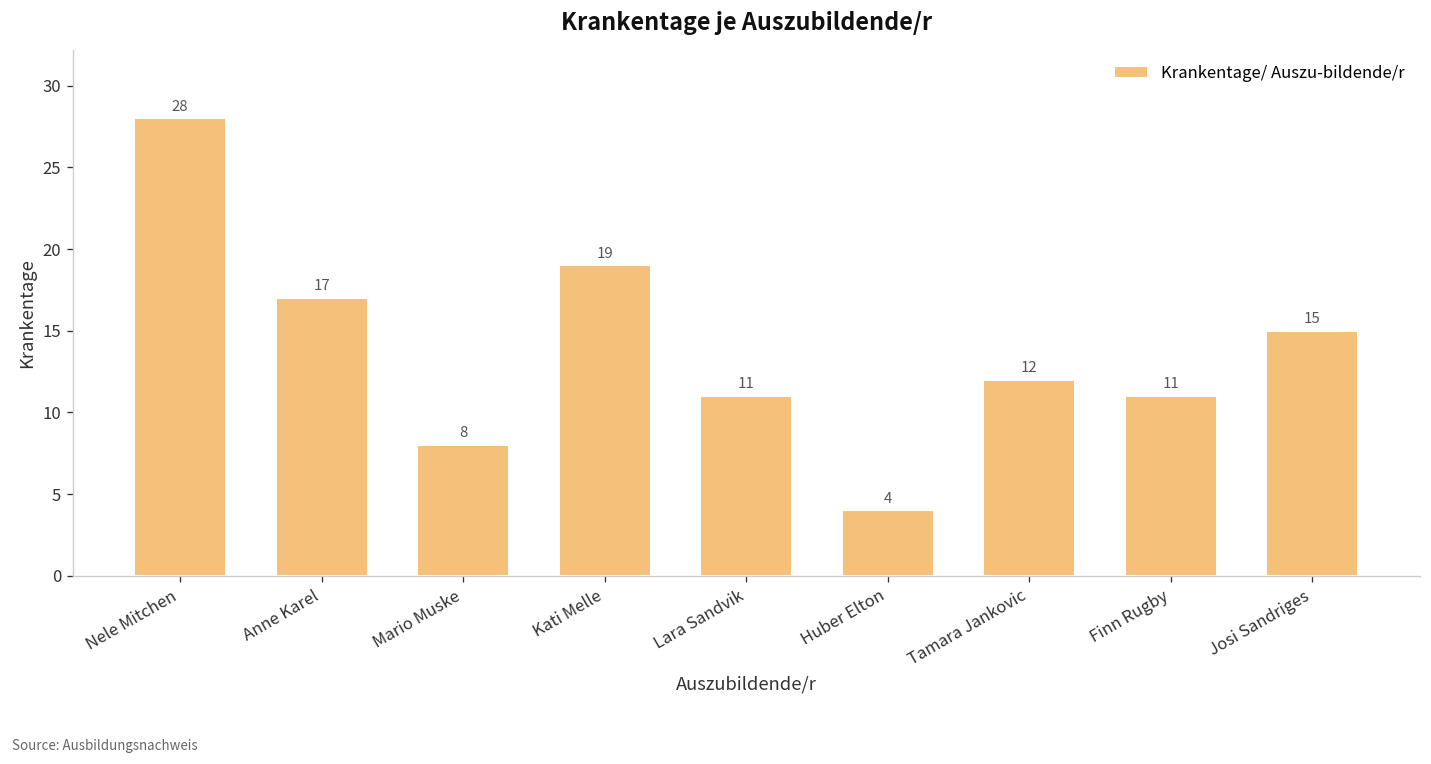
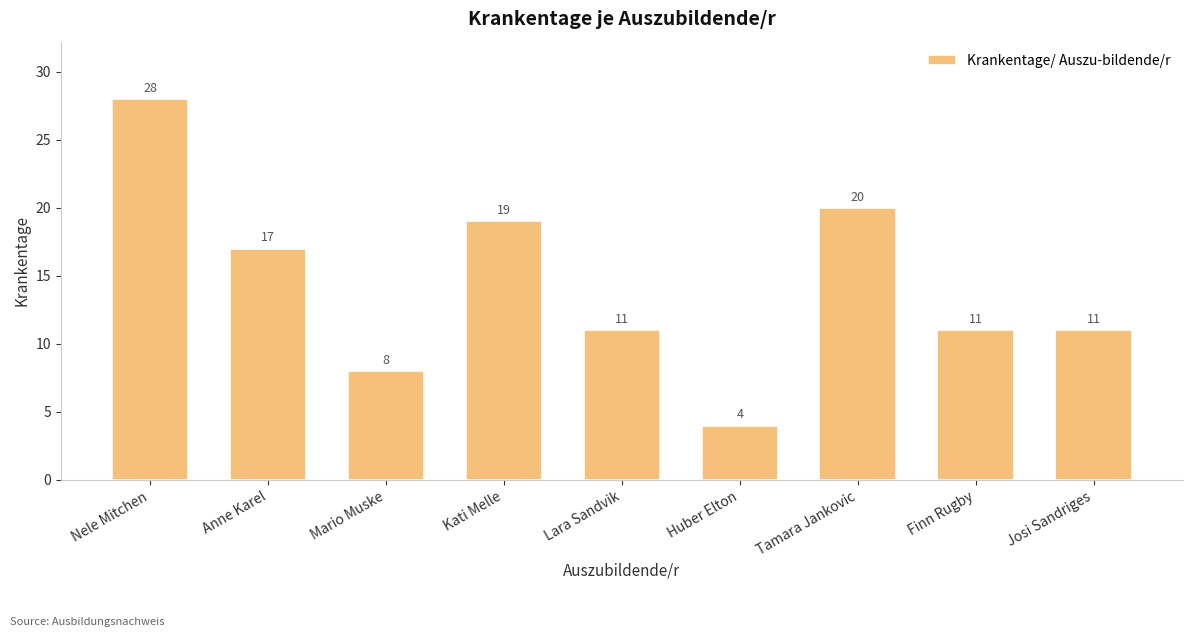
  {
    "Nele Mitchen": 28,
    "Anne Karel": 17,
    "Mario Muske": 8,
    "Kati Melle": 19,
    "Lara Sandvik": 11,
    "Huber Elton": 4,
-   "Tamara Jankovic": 12,
+   "Tamara Jankovic": 20,
    "Finn Rugby": 11,
-   "Josi Sandriges": 15
+   "Josi Sandriges": 11
  }
